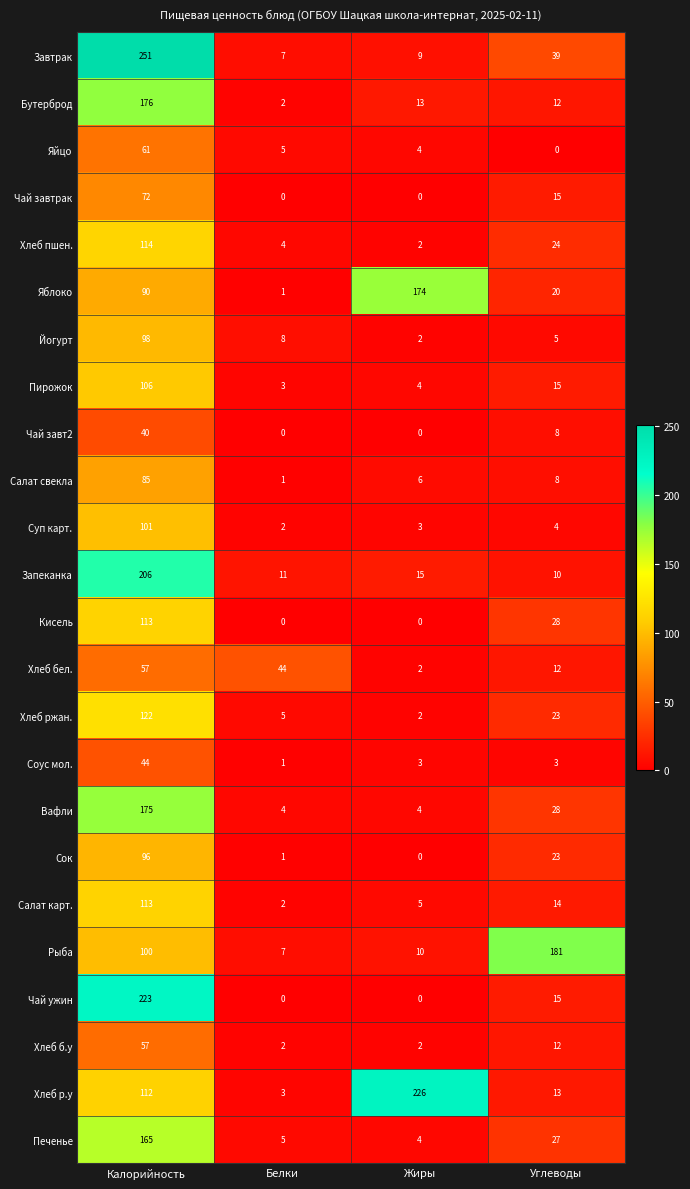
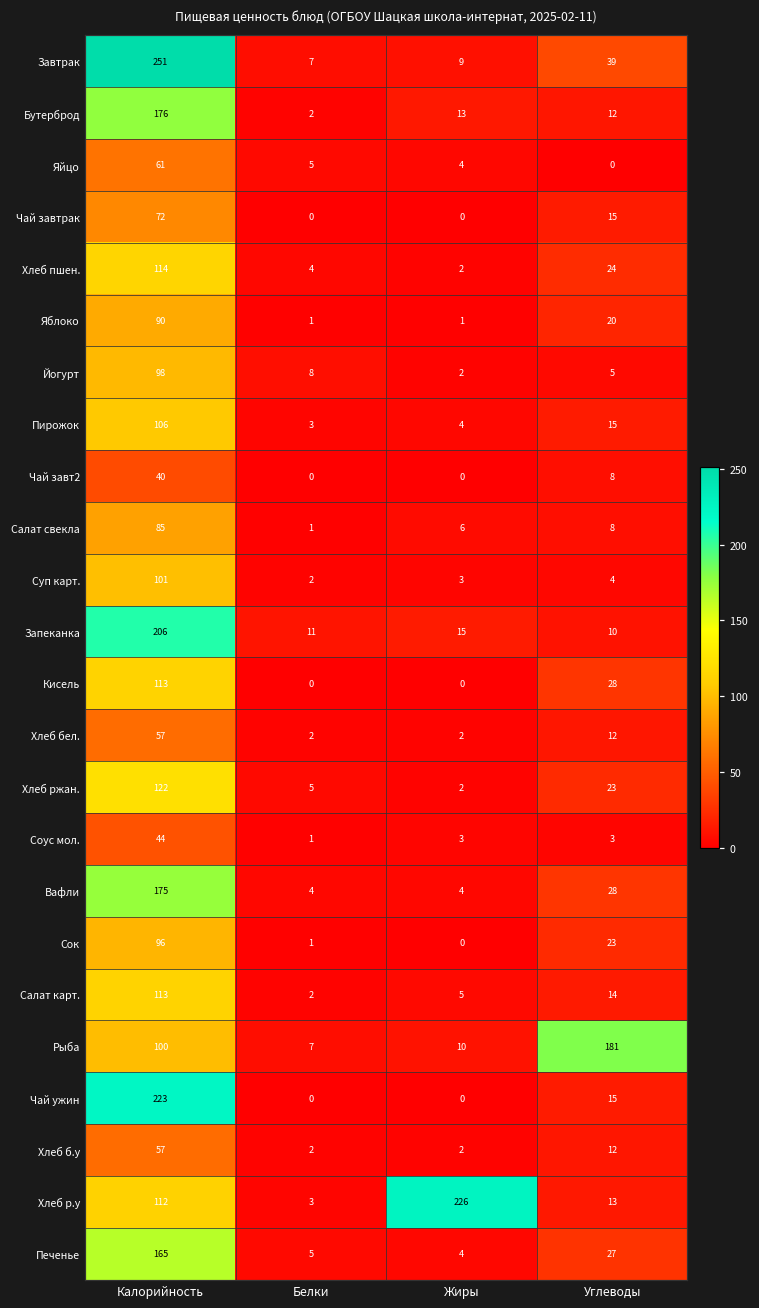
  {
    "Завтрак": {
      "Калорийность": 251,
      "Белки": 7,
      "Жиры": 9,
      "Углеводы": 39
    },
    "Бутерброд": {
      "Калорийность": 176,
      "Белки": 2,
      "Жиры": 13,
      "Углеводы": 12
    },
    "Яйцо": {
      "Калорийность": 61,
      "Белки": 5,
      "Жиры": 4,
      "Углеводы": 0
    },
    "Чай завтрак": {
      "Калорийность": 72,
      "Белки": 0,
      "Жиры": 0,
      "Углеводы": 15
    },
    "Хлеб пшен.": {
      "Калорийность": 114,
      "Белки": 4,
      "Жиры": 2,
      "Углеводы": 24
    },
    "Яблоко": {
      "Калорийность": 90,
      "Белки": 1,
-     "Жиры": 174,
+     "Жиры": 1,
      "Углеводы": 20
    },
    "Йогурт": {
      "Калорийность": 98,
      "Белки": 8,
      "Жиры": 2,
      "Углеводы": 5
    },
    "Пирожок": {
      "Калорийность": 106,
      "Белки": 3,
      "Жиры": 4,
      "Углеводы": 15
    },
    "Чай завт2": {
      "Калорийность": 40,
      "Белки": 0,
      "Жиры": 0,
      "Углеводы": 8
    },
    "Салат свекла": {
      "Калорийность": 85,
      "Белки": 1,
      "Жиры": 6,
      "Углеводы": 8
    },
    "Суп карт.": {
      "Калорийность": 101,
      "Белки": 2,
      "Жиры": 3,
      "Углеводы": 4
    },
    "Запеканка": {
      "Калорийность": 206,
      "Белки": 11,
      "Жиры": 15,
      "Углеводы": 10
    },
    "Кисель": {
      "Калорийность": 113,
      "Белки": 0,
      "Жиры": 0,
      "Углеводы": 28
    },
    "Хлеб бел.": {
      "Калорийность": 57,
-     "Белки": 44,
+     "Белки": 2,
      "Жиры": 2,
      "Углеводы": 12
    },
    "Хлеб ржан.": {
      "Калорийность": 122,
      "Белки": 5,
      "Жиры": 2,
      "Углеводы": 23
    },
    "Соус мол.": {
      "Калорийность": 44,
      "Белки": 1,
      "Жиры": 3,
      "Углеводы": 3
    },
    "Вафли": {
      "Калорийность": 175,
      "Белки": 4,
      "Жиры": 4,
      "Углеводы": 28
    },
    "Сок": {
      "Калорийность": 96,
      "Белки": 1,
      "Жиры": 0,
      "Углеводы": 23
    },
    "Салат карт.": {
      "Калорийность": 113,
      "Белки": 2,
      "Жиры": 5,
      "Углеводы": 14
    },
    "Рыба": {
      "Калорийность": 100,
      "Белки": 7,
      "Жиры": 10,
      "Углеводы": 181
    },
    "Чай ужин": {
      "Калорийность": 223,
      "Белки": 0,
      "Жиры": 0,
      "Углеводы": 15
    },
    "Хлеб б.у": {
      "Калорийность": 57,
      "Белки": 2,
      "Жиры": 2,
      "Углеводы": 12
    },
    "Хлеб р.у": {
      "Калорийность": 112,
      "Белки": 3,
      "Жиры": 226,
      "Углеводы": 13
    },
    "Печенье": {
      "Калорийность": 165,
      "Белки": 5,
      "Жиры": 4,
      "Углеводы": 27
    }
  }
